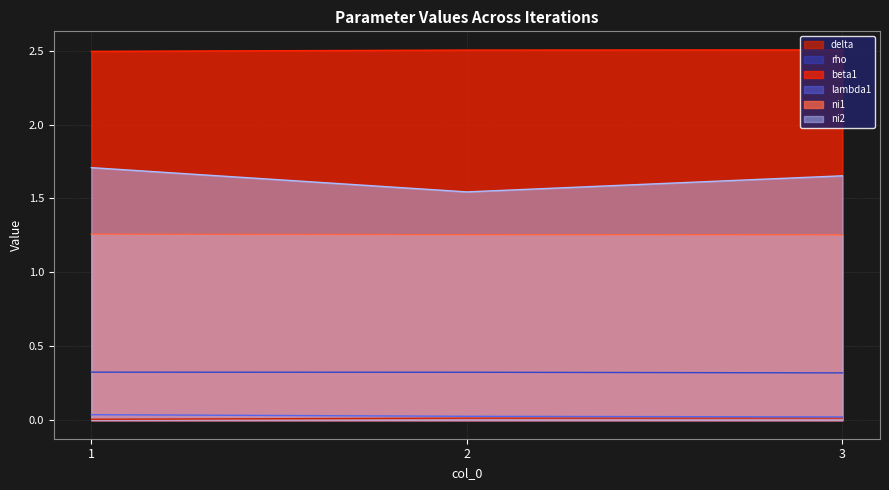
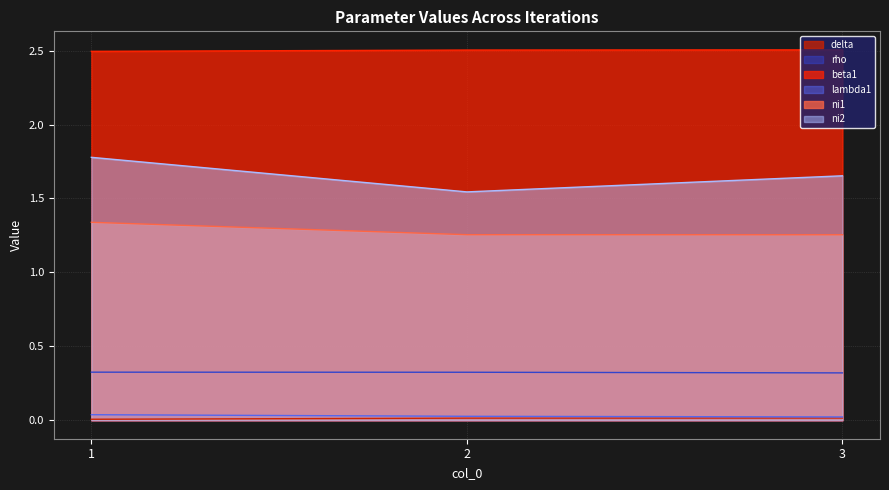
  {
    "ni1": {
-     "1": 1.26,
+     "1": 1.34,
      "2": 1.25,
      "3": 1.25
    },
    "ni2": {
-     "1": 1.71,
+     "1": 1.78,
      "2": 1.54,
      "3": 1.65
    }
  }
